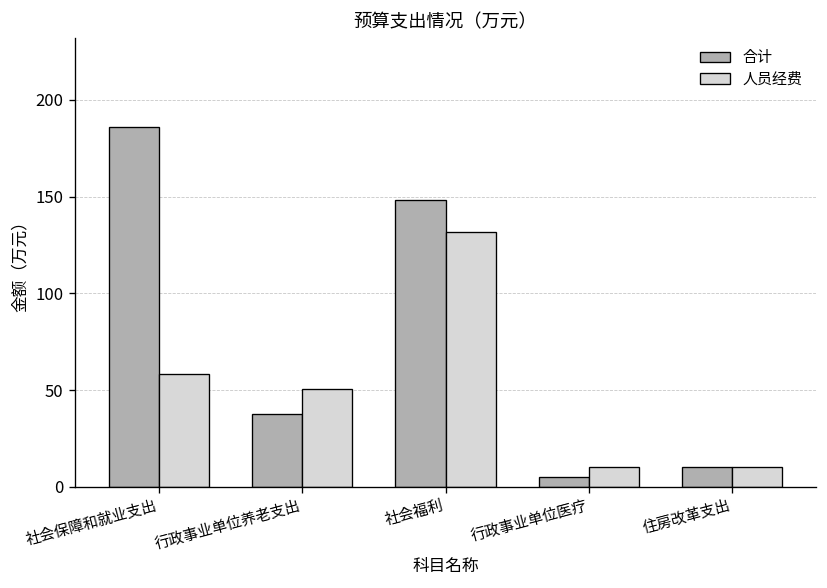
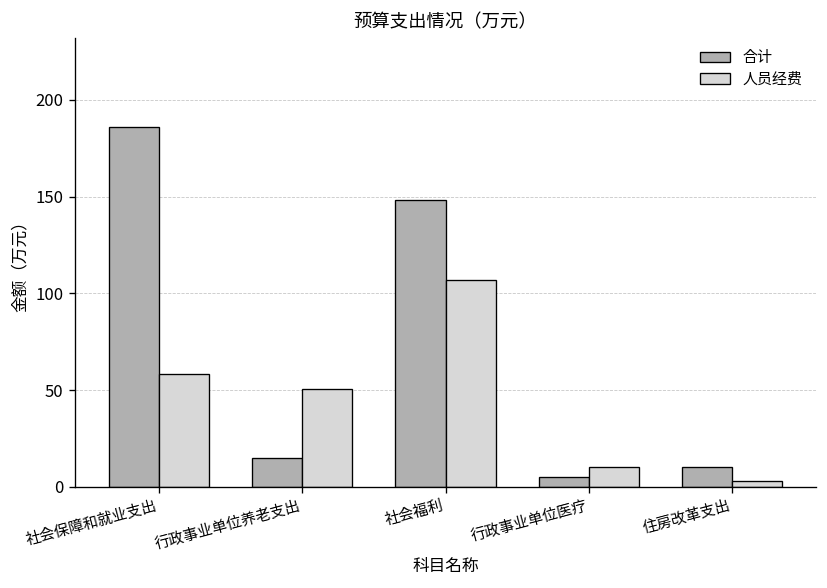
  {
    "合计": {
      "社会保障和就业支出": 186,
-     "行政事业单位养老支出": 38,
+     "行政事业单位养老支出": 15,
      "社会福利": 148,
      "行政事业单位医疗": 5,
      "住房改革支出": 10
    },
    "人员经费": {
      "社会保障和就业支出": 58,
      "行政事业单位养老支出": 51,
-     "社会福利": 131,
+     "社会福利": 107,
      "行政事业单位医疗": 10,
-     "住房改革支出": 10
+     "住房改革支出": 3
    }
  }
